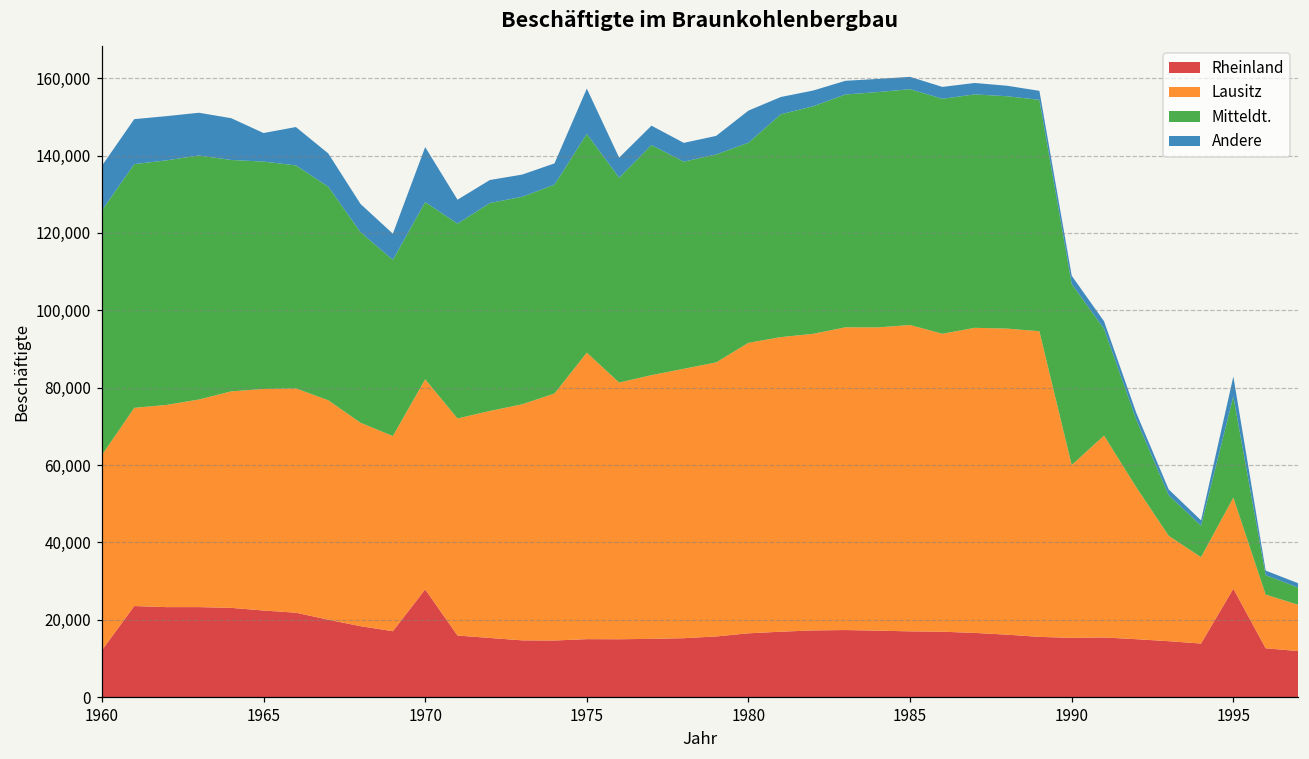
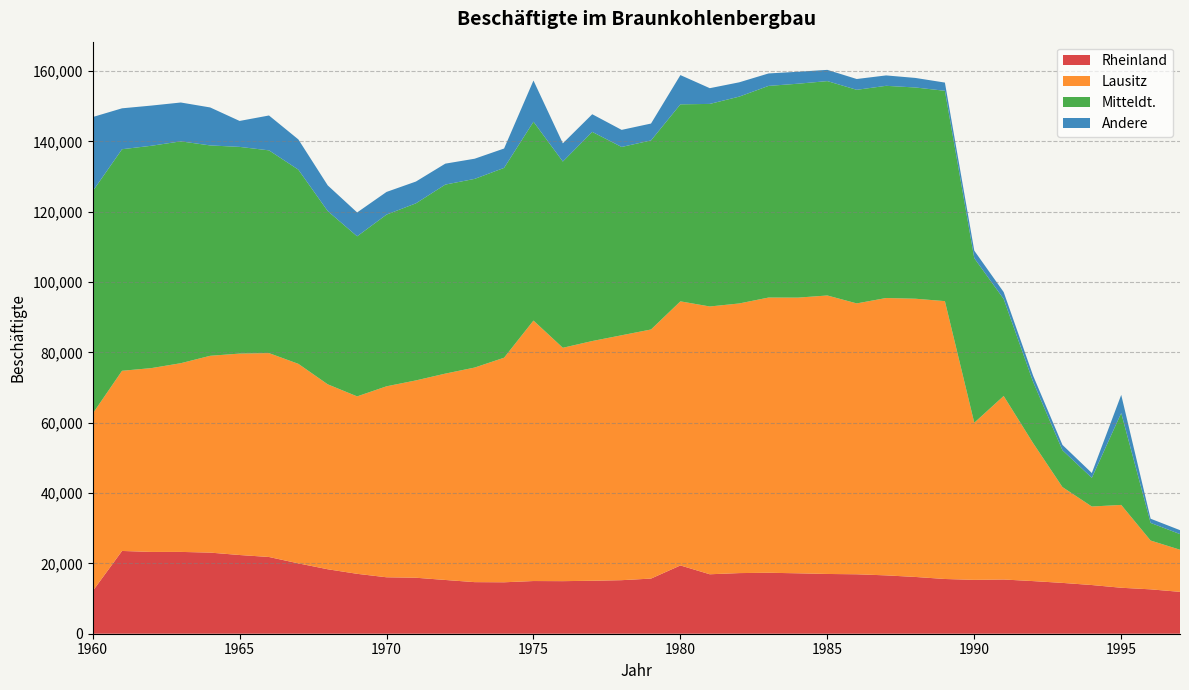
  {
    "Rheinland": {
      "1960": "12,000",
      "1965": "22,000",
-     "1970": "28,000",
+     "1970": "16,000",
      "1975": "15,000",
-     "1980": "16,000",
+     "1980": "19,000",
      "1985": "17,000",
      "1990": "15,000",
-     "1995": "28,000"
+     "1995": "13,000"
    },
    "Lausitz": {
      "1960": "50,000",
      "1965": "57,000",
      "1970": "54,000",
      "1975": "74,000",
      "1980": "75,000",
      "1985": "79,000",
      "1990": "45,000",
      "1995": "24,000"
    },
    "Mitteldt.": {
      "1960": "63,000",
      "1965": "59,000",
-     "1970": "46,000",
+     "1970": "49,000",
      "1975": "57,000",
-     "1980": "52,000",
+     "1980": "56,000",
      "1985": "61,000",
      "1990": "47,000",
      "1995": "26,000"
    },
    "Andere": {
-     "1960": "12,000",
+     "1960": "21,000",
      "1965": "7,000",
-     "1970": "14,000",
+     "1970": "6,000",
      "1975": "12,000",
      "1980": "8,000",
      "1985": "3,000",
      "1990": "2,000",
      "1995": "5,000"
    }
  }
